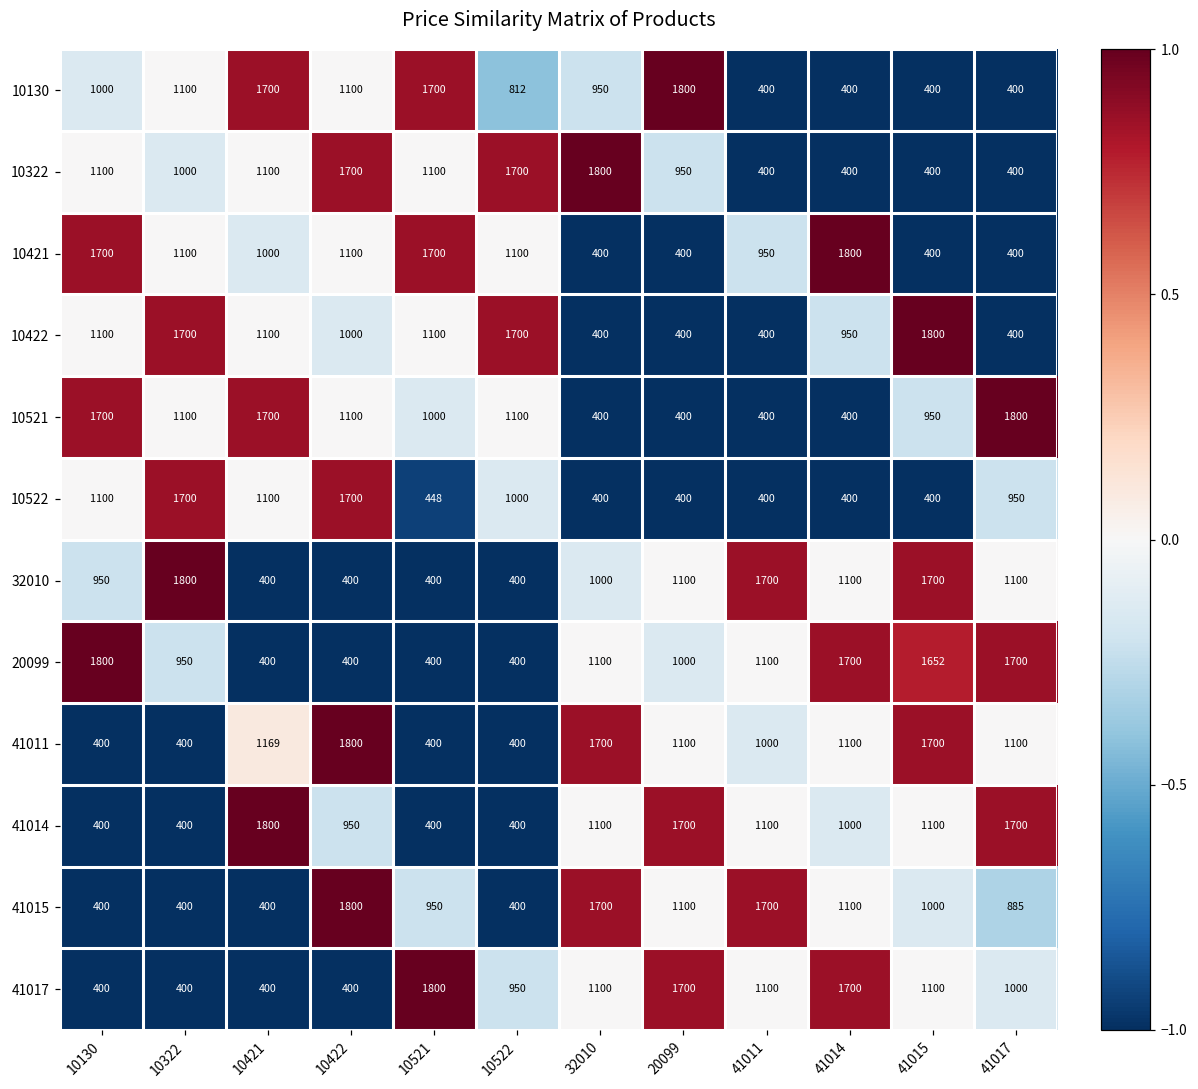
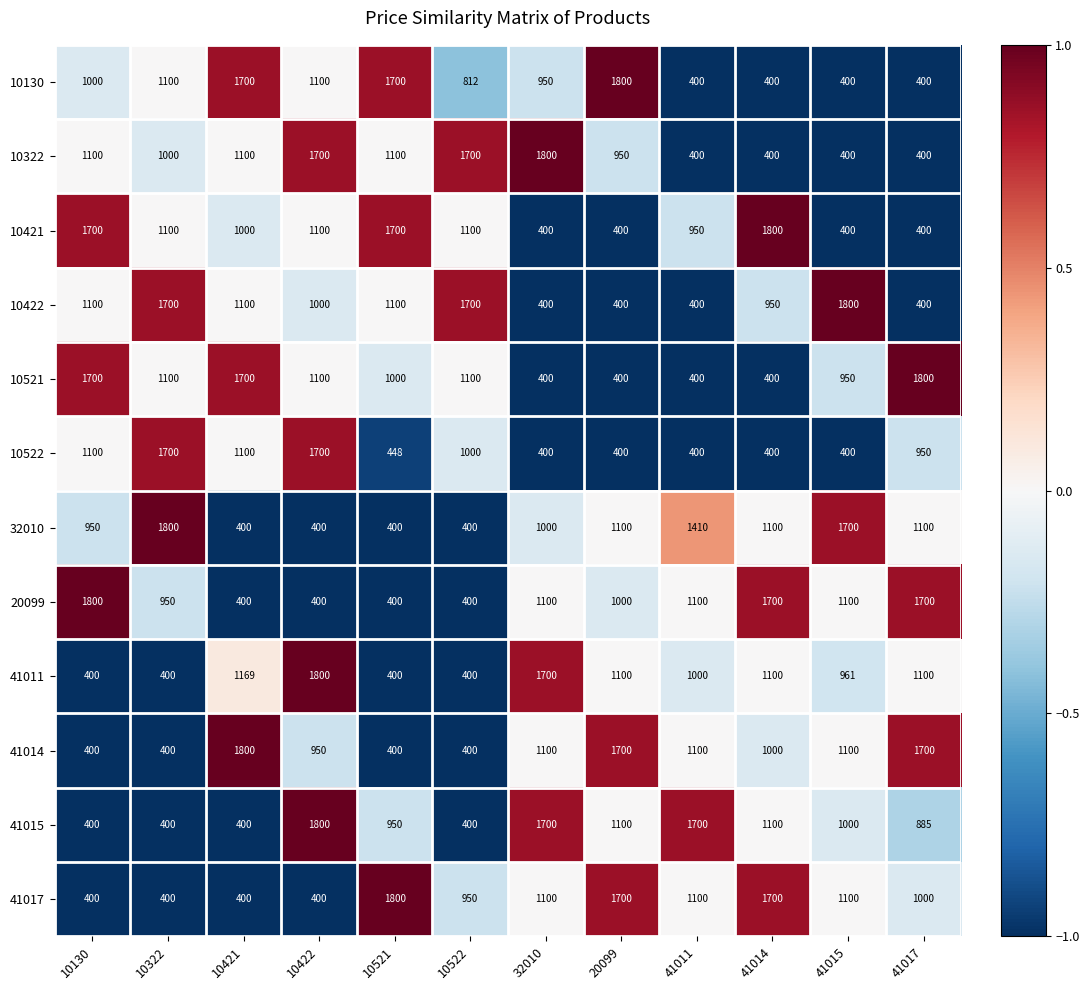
  {
    "10130": {
      "10130": 1000,
      "10322": 1100,
      "10421": 1700,
      "10422": 1100,
      "10521": 1700,
      "10522": 812,
      "32010": 950,
      "20099": 1800,
      "41011": 400,
      "41014": 400,
      "41015": 400,
      "41017": 400
    },
    "10322": {
      "10130": 1100,
      "10322": 1000,
      "10421": 1100,
      "10422": 1700,
      "10521": 1100,
      "10522": 1700,
      "32010": 1800,
      "20099": 950,
      "41011": 400,
      "41014": 400,
      "41015": 400,
      "41017": 400
    },
    "10421": {
      "10130": 1700,
      "10322": 1100,
      "10421": 1000,
      "10422": 1100,
      "10521": 1700,
      "10522": 1100,
      "32010": 400,
      "20099": 400,
      "41011": 950,
      "41014": 1800,
      "41015": 400,
      "41017": 400
    },
    "10422": {
      "10130": 1100,
      "10322": 1700,
      "10421": 1100,
      "10422": 1000,
      "10521": 1100,
      "10522": 1700,
      "32010": 400,
      "20099": 400,
      "41011": 400,
      "41014": 950,
      "41015": 1800,
      "41017": 400
    },
    "10521": {
      "10130": 1700,
      "10322": 1100,
      "10421": 1700,
      "10422": 1100,
      "10521": 1000,
      "10522": 1100,
      "32010": 400,
      "20099": 400,
      "41011": 400,
      "41014": 400,
      "41015": 950,
      "41017": 1800
    },
    "10522": {
      "10130": 1100,
      "10322": 1700,
      "10421": 1100,
      "10422": 1700,
      "10521": 448,
      "10522": 1000,
      "32010": 400,
      "20099": 400,
      "41011": 400,
      "41014": 400,
      "41015": 400,
      "41017": 950
    },
    "32010": {
      "10130": 950,
      "10322": 1800,
      "10421": 400,
      "10422": 400,
      "10521": 400,
      "10522": 400,
      "32010": 1000,
      "20099": 1100,
-     "41011": 1700,
+     "41011": 1410,
      "41014": 1100,
      "41015": 1700,
      "41017": 1100
    },
    "20099": {
      "10130": 1800,
      "10322": 950,
      "10421": 400,
      "10422": 400,
      "10521": 400,
      "10522": 400,
      "32010": 1100,
      "20099": 1000,
      "41011": 1100,
      "41014": 1700,
-     "41015": 1652,
+     "41015": 1100,
      "41017": 1700
    },
    "41011": {
      "10130": 400,
      "10322": 400,
      "10421": 1169,
      "10422": 1800,
      "10521": 400,
      "10522": 400,
      "32010": 1700,
      "20099": 1100,
      "41011": 1000,
      "41014": 1100,
-     "41015": 1700,
+     "41015": 961,
      "41017": 1100
    },
    "41014": {
      "10130": 400,
      "10322": 400,
      "10421": 1800,
      "10422": 950,
      "10521": 400,
      "10522": 400,
      "32010": 1100,
      "20099": 1700,
      "41011": 1100,
      "41014": 1000,
      "41015": 1100,
      "41017": 1700
    },
    "41015": {
      "10130": 400,
      "10322": 400,
      "10421": 400,
      "10422": 1800,
      "10521": 950,
      "10522": 400,
      "32010": 1700,
      "20099": 1100,
      "41011": 1700,
      "41014": 1100,
      "41015": 1000,
      "41017": 885
    },
    "41017": {
      "10130": 400,
      "10322": 400,
      "10421": 400,
      "10422": 400,
      "10521": 1800,
      "10522": 950,
      "32010": 1100,
      "20099": 1700,
      "41011": 1100,
      "41014": 1700,
      "41015": 1100,
      "41017": 1000
    }
  }
